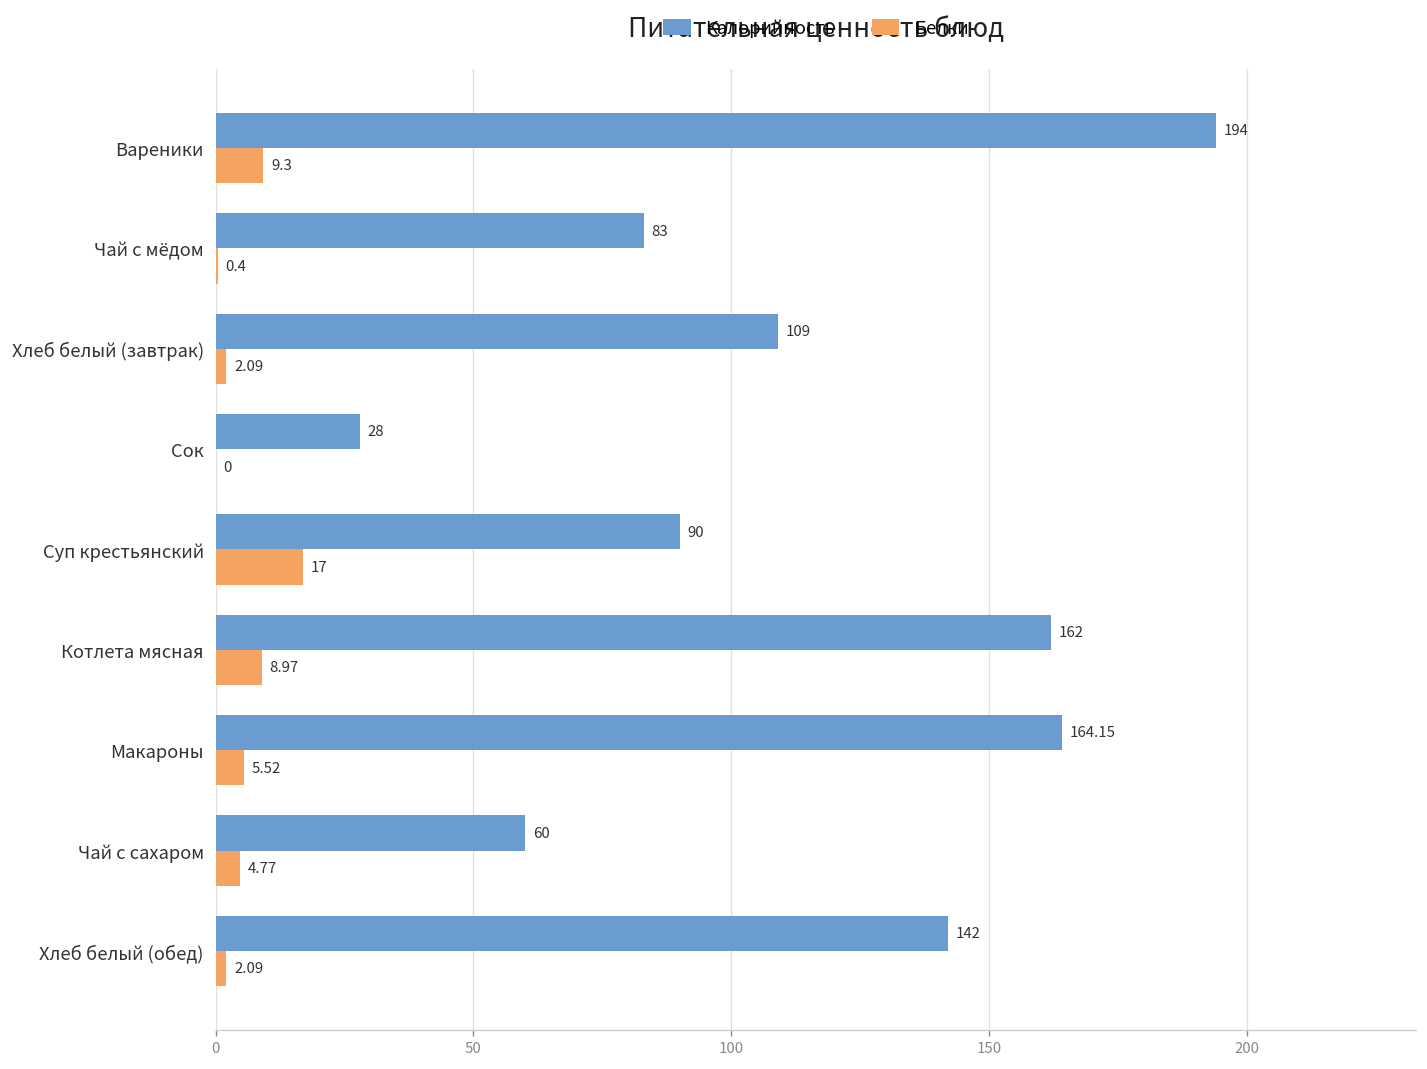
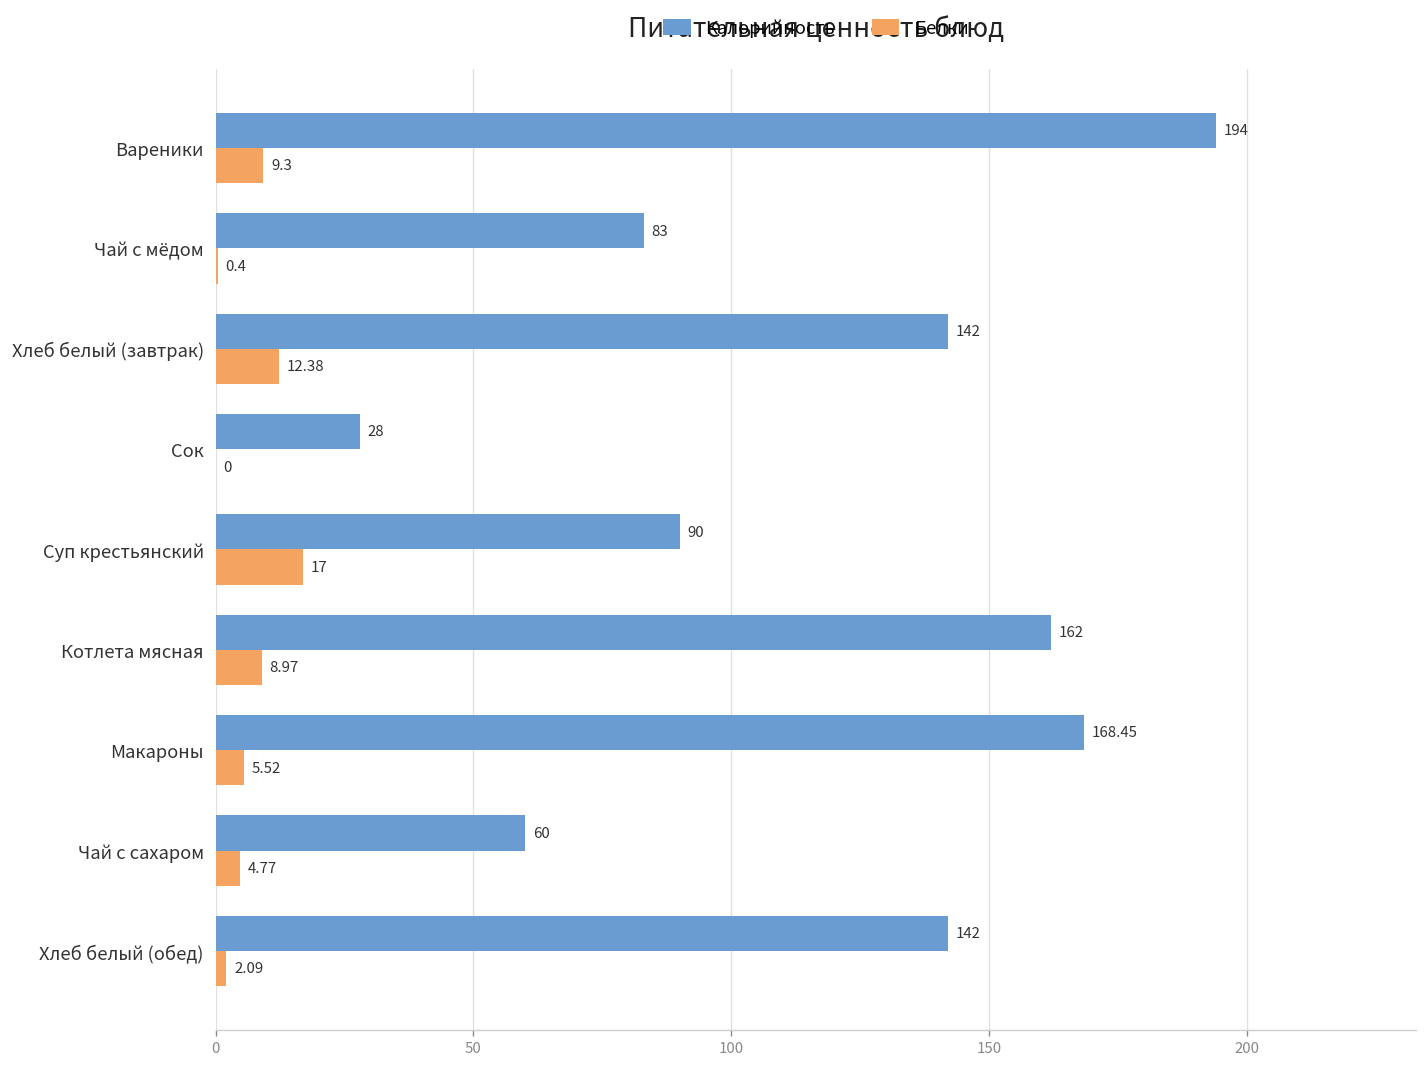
  {
    "Калорийность": {
      "Вареники": 194,
      "Чай с мёдом": 83,
-     "Хлеб белый (завтрак)": 109,
+     "Хлеб белый (завтрак)": 142,
      "Сок": 28,
      "Суп крестьянский": 90,
      "Котлета мясная": 162,
-     "Макароны": 164.15,
+     "Макароны": 168.45,
      "Чай с сахаром": 60,
      "Хлеб белый (обед)": 142
    },
    "Белки": {
      "Вареники": 9.3,
      "Чай с мёдом": 0.4,
-     "Хлеб белый (завтрак)": 2.09,
+     "Хлеб белый (завтрак)": 12.38,
      "Сок": 0,
      "Суп крестьянский": 17,
      "Котлета мясная": 8.97,
      "Макароны": 5.52,
      "Чай с сахаром": 4.77,
      "Хлеб белый (обед)": 2.09
    }
  }
